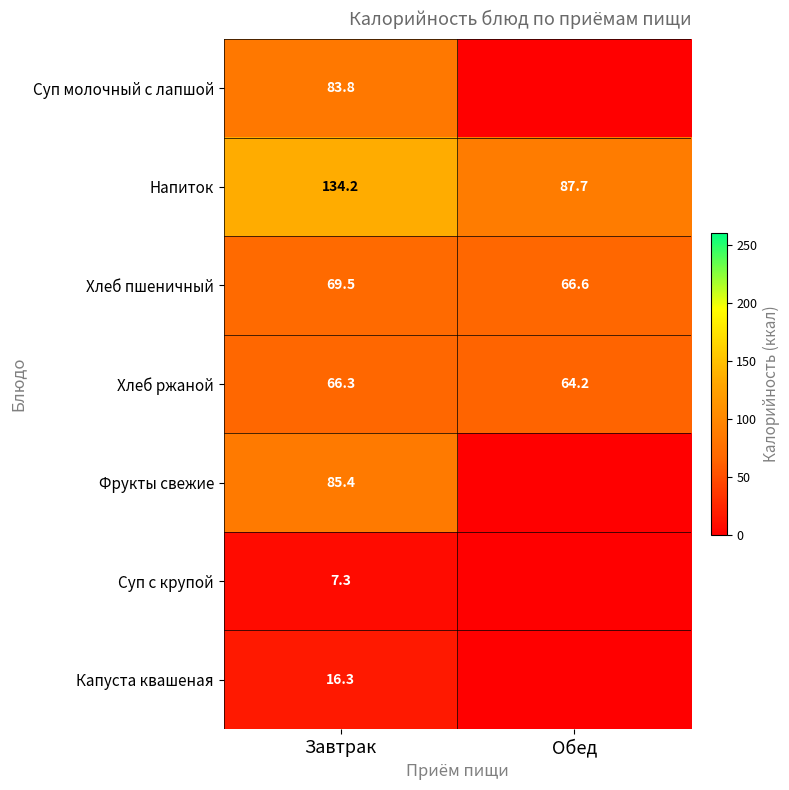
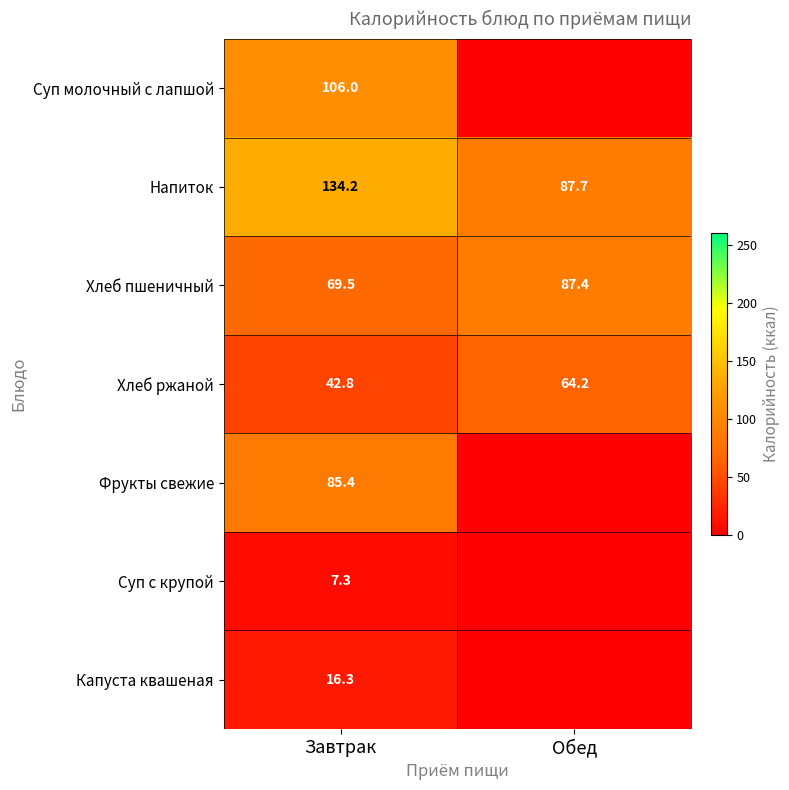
  {
    "Суп молочный с лапшой": {
-     "Завтрак": 83.8
+     "Завтрак": 106.0
    },
    "Напиток": {
      "Завтрак": 134.2,
      "Обед": 87.7
    },
    "Хлеб пшеничный": {
      "Завтрак": 69.5,
-     "Обед": 66.6
+     "Обед": 87.4
    },
    "Хлеб ржаной": {
-     "Завтрак": 66.3,
+     "Завтрак": 42.8,
      "Обед": 64.2
    },
    "Фрукты свежие": {
      "Завтрак": 85.4
    },
    "Суп с крупой": {
      "Завтрак": 7.3
    },
    "Капуста квашеная": {
      "Завтрак": 16.3
    }
  }
